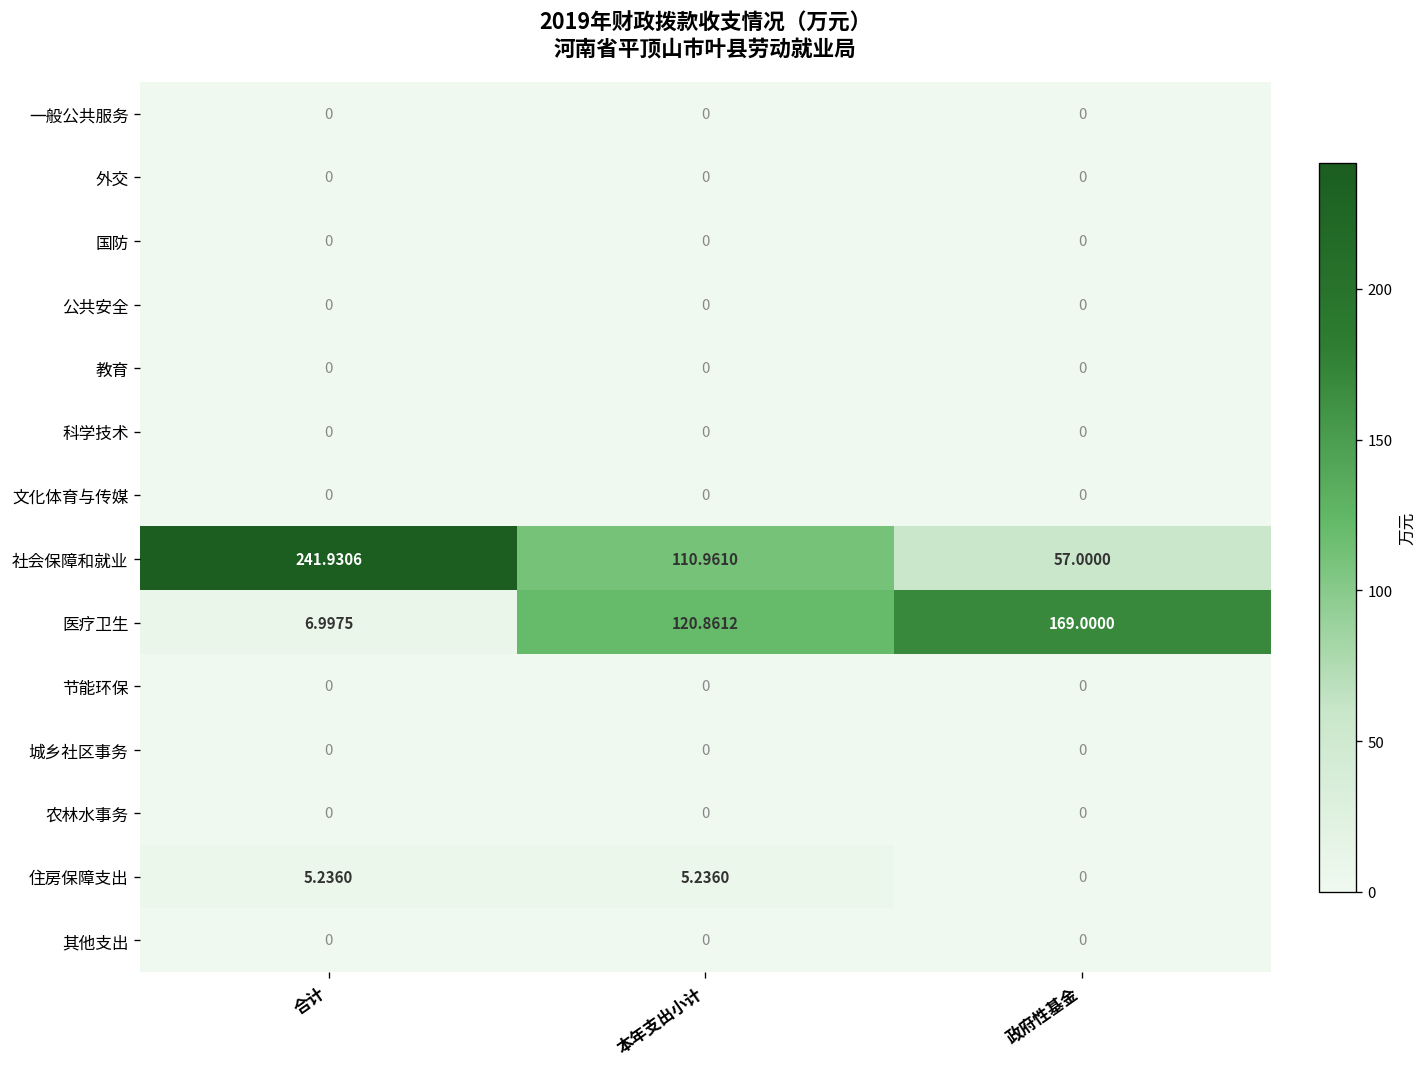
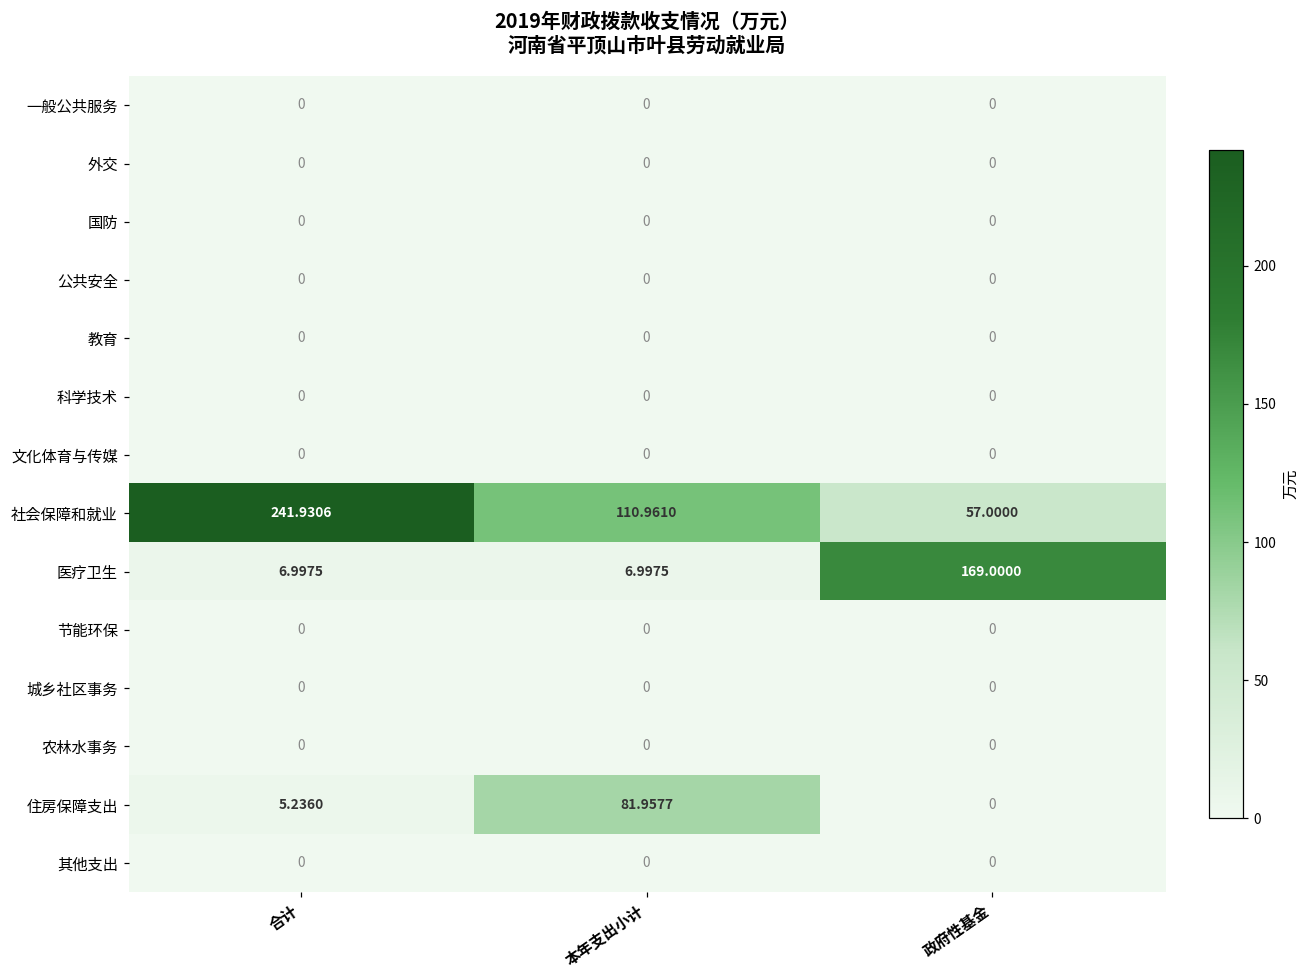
  {
    "一般公共服务": {
      "合计": 0,
      "本年支出小计": 0,
      "政府性基金": 0
    },
    "外交": {
      "合计": 0,
      "本年支出小计": 0,
      "政府性基金": 0
    },
    "国防": {
      "合计": 0,
      "本年支出小计": 0,
      "政府性基金": 0
    },
    "公共安全": {
      "合计": 0,
      "本年支出小计": 0,
      "政府性基金": 0
    },
    "教育": {
      "合计": 0,
      "本年支出小计": 0,
      "政府性基金": 0
    },
    "科学技术": {
      "合计": 0,
      "本年支出小计": 0,
      "政府性基金": 0
    },
    "文化体育与传媒": {
      "合计": 0,
      "本年支出小计": 0,
      "政府性基金": 0
    },
    "社会保障和就业": {
      "合计": 241.9306,
      "本年支出小计": 110.9610,
      "政府性基金": 57.0000
    },
    "医疗卫生": {
      "合计": 6.9975,
-     "本年支出小计": 120.8612,
+     "本年支出小计": 6.9975,
      "政府性基金": 169.0000
    },
    "节能环保": {
      "合计": 0,
      "本年支出小计": 0,
      "政府性基金": 0
    },
    "城乡社区事务": {
      "合计": 0,
      "本年支出小计": 0,
      "政府性基金": 0
    },
    "农林水事务": {
      "合计": 0,
      "本年支出小计": 0,
      "政府性基金": 0
    },
    "住房保障支出": {
      "合计": 5.2360,
-     "本年支出小计": 5.2360,
+     "本年支出小计": 81.9577,
      "政府性基金": 0
    },
    "其他支出": {
      "合计": 0,
      "本年支出小计": 0,
      "政府性基金": 0
    }
  }
